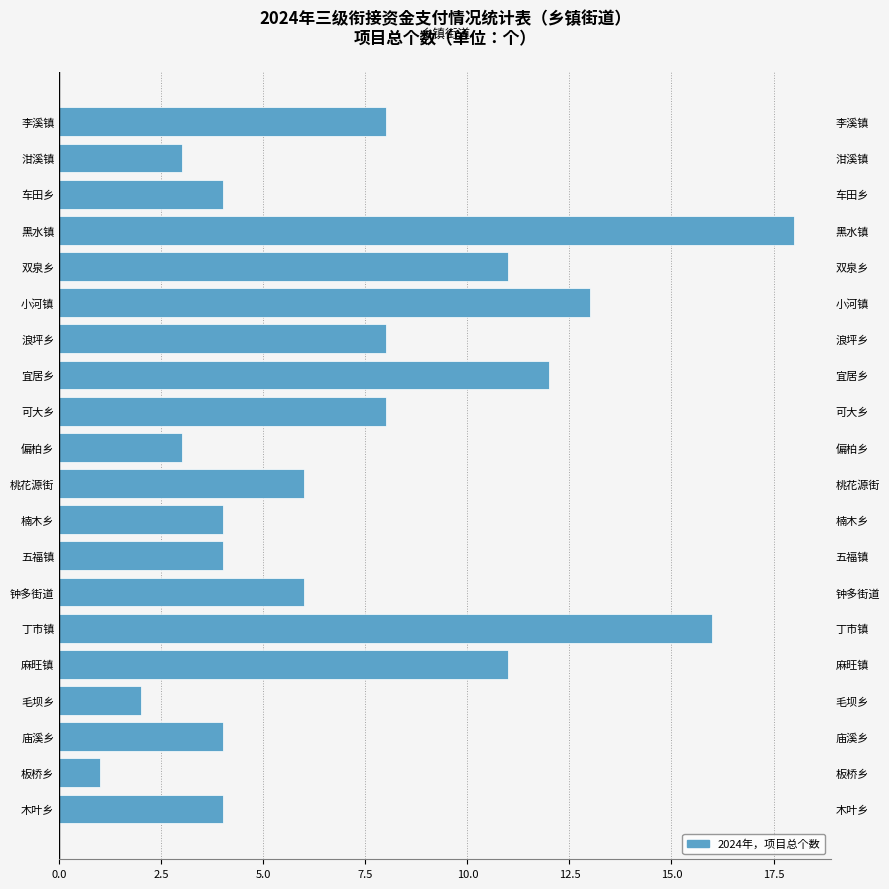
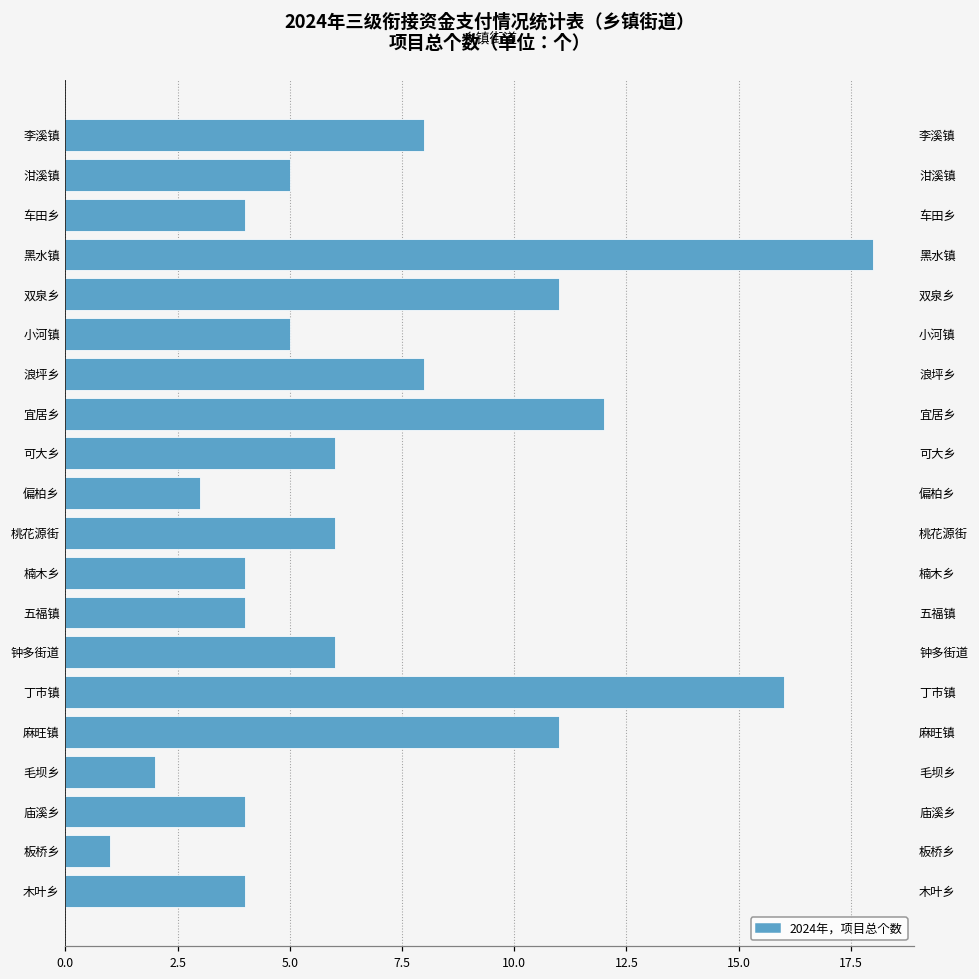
  {
    "李溪镇": 8,
-   "泔溪镇": 3,
+   "泔溪镇": 5,
    "车田乡": 4,
    "黑水镇": 18,
    "双泉乡": 11,
-   "小河镇": 13,
+   "小河镇": 5,
    "浪坪乡": 8,
    "宜居乡": 12,
-   "可大乡": 8,
+   "可大乡": 6,
    "偏柏乡": 3,
    "桃花源街": 6,
    "楠木乡": 4,
    "五福镇": 4,
    "钟多街道": 6,
    "丁市镇": 16,
    "麻旺镇": 11,
    "毛坝乡": 2,
    "庙溪乡": 4,
    "板桥乡": 1,
    "木叶乡": 4
  }
